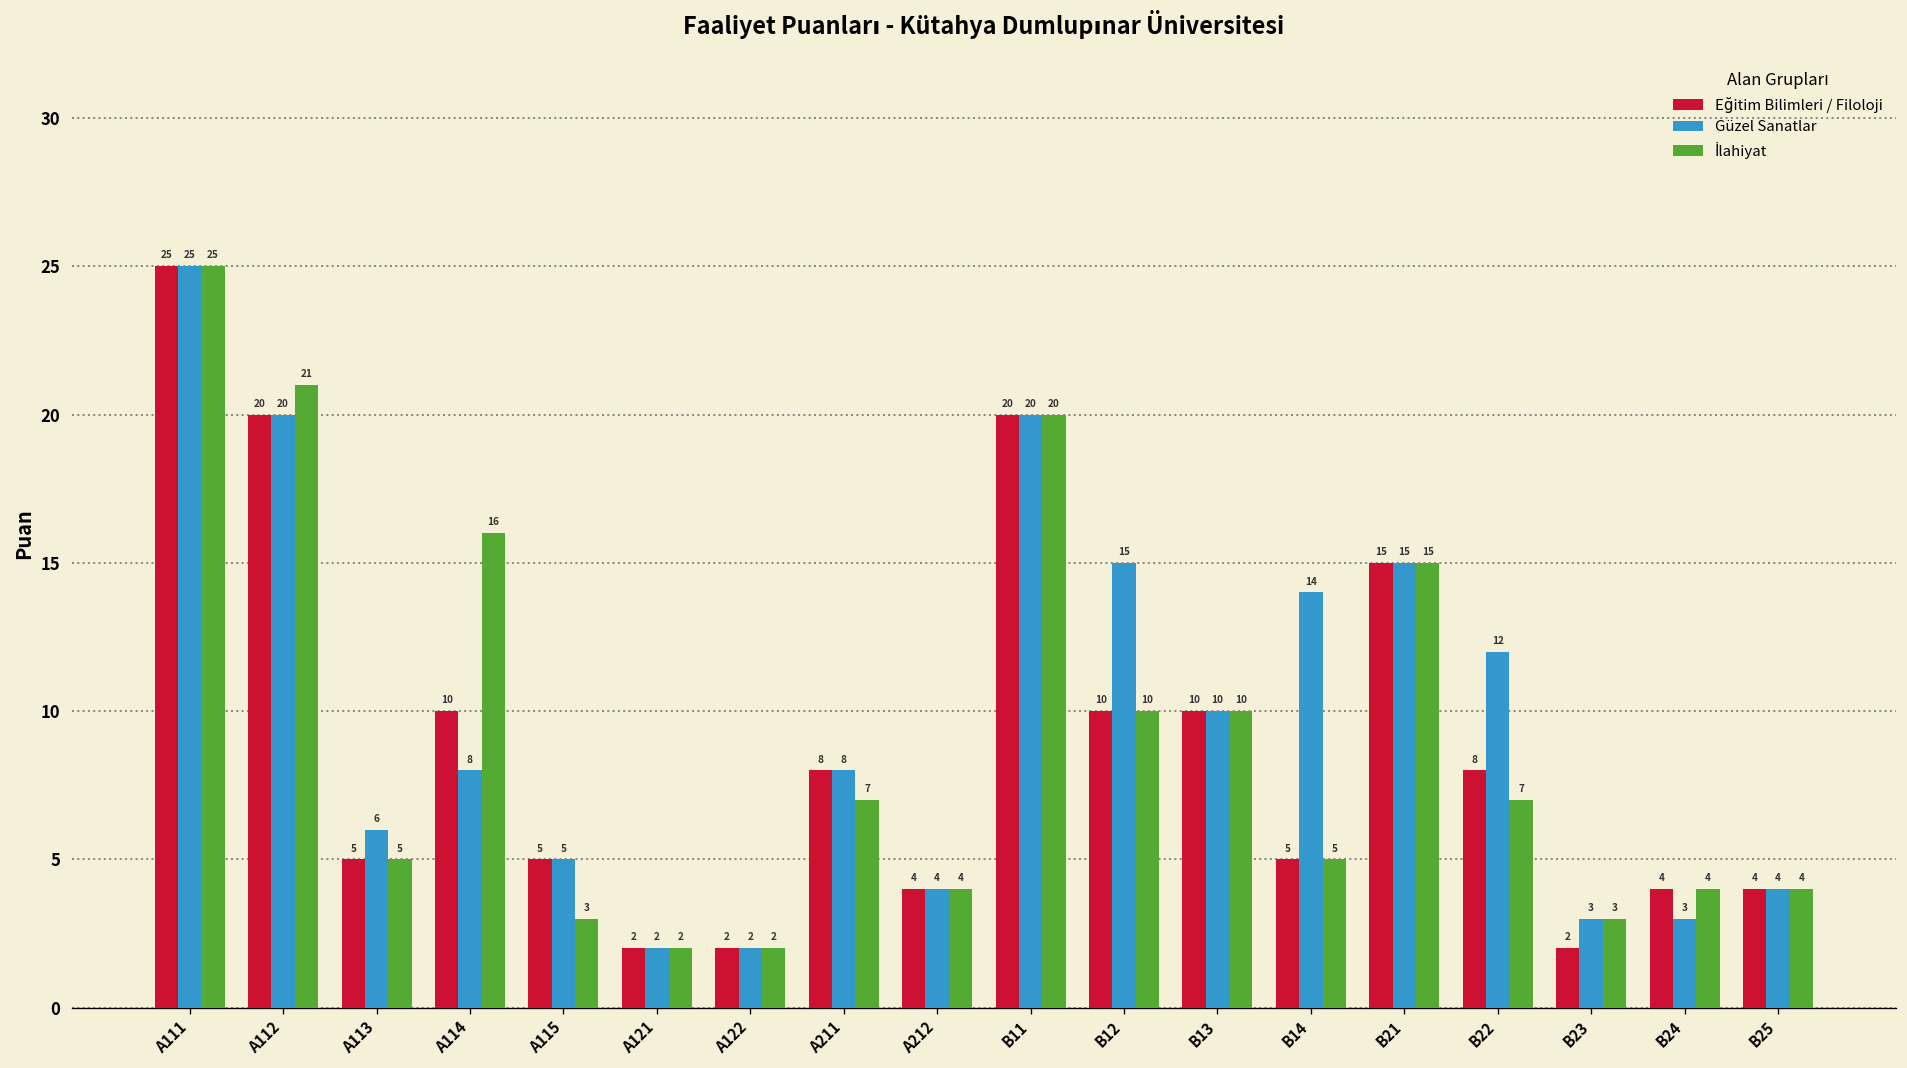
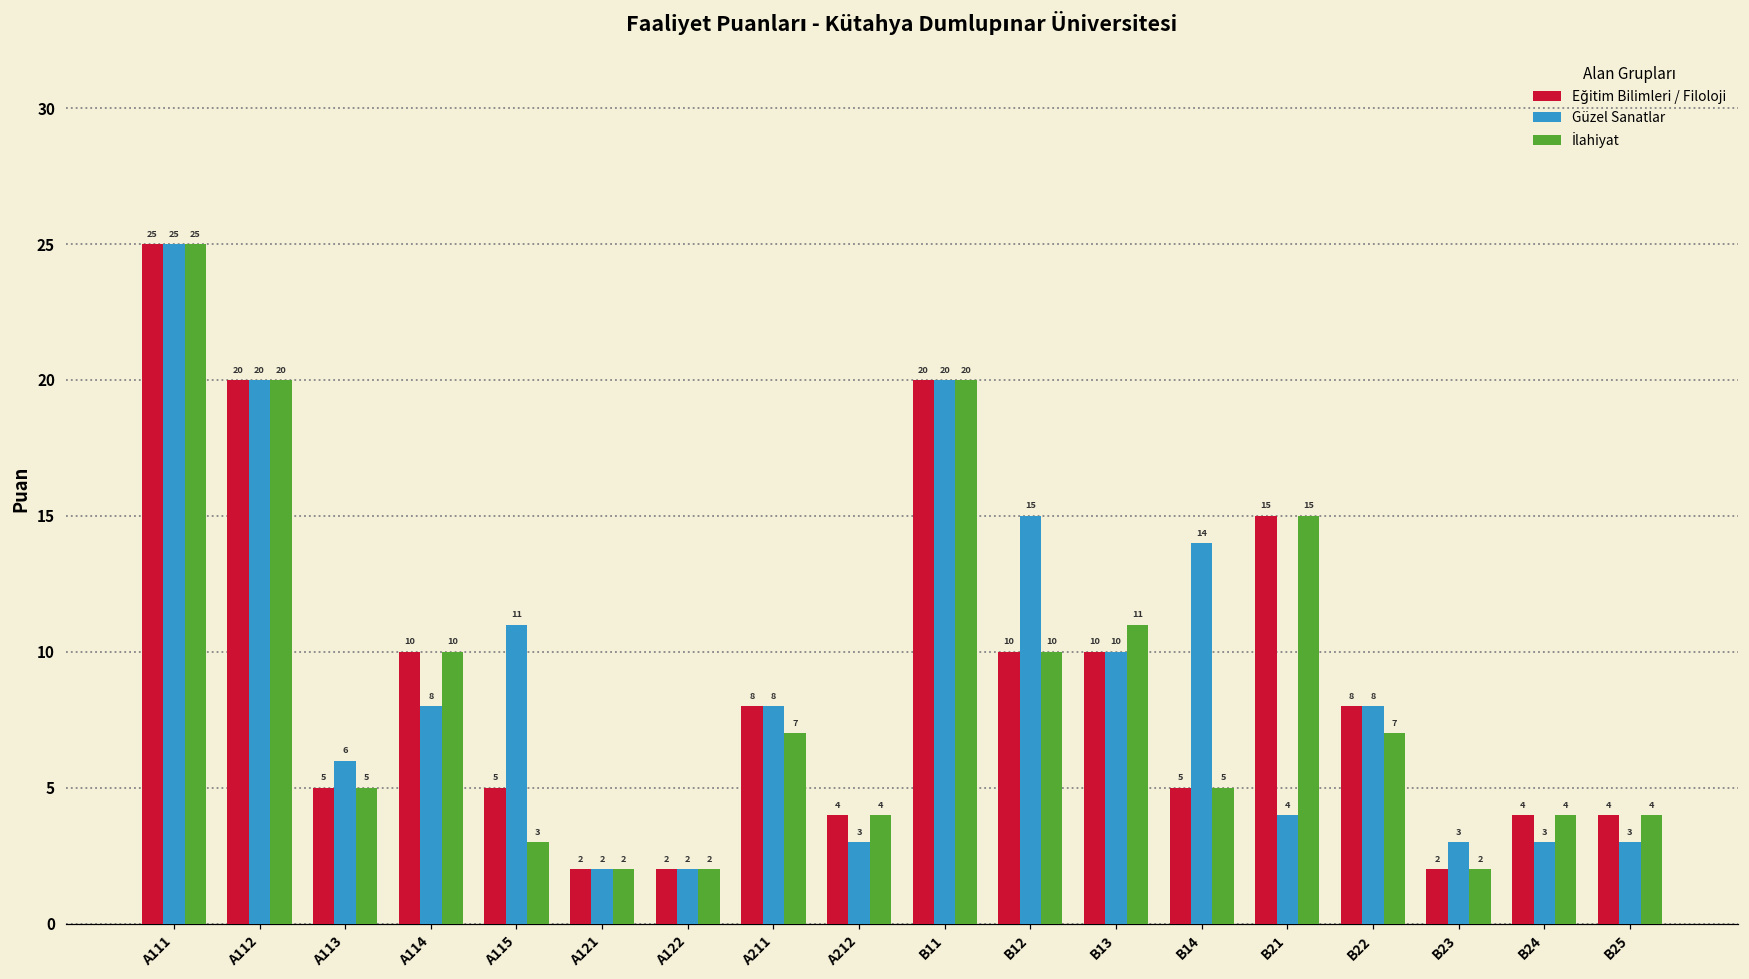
  {
    "Eğitim Bilimleri / Filoloji": {
      "A111": 25,
      "A112": 20,
      "A113": 5,
      "A114": 10,
      "A115": 5,
      "A121": 2,
      "A122": 2,
      "A211": 8,
      "A212": 4,
      "B11": 20,
      "B12": 10,
      "B13": 10,
      "B14": 5,
      "B21": 15,
      "B22": 8,
      "B23": 2,
      "B24": 4,
      "B25": 4
    },
    "Güzel Sanatlar": {
      "A111": 25,
      "A112": 20,
      "A113": 6,
      "A114": 8,
-     "A115": 5,
+     "A115": 11,
      "A121": 2,
      "A122": 2,
      "A211": 8,
-     "A212": 4,
+     "A212": 3,
      "B11": 20,
      "B12": 15,
      "B13": 10,
      "B14": 14,
-     "B21": 15,
-     "B22": 12,
+     "B21": 4,
+     "B22": 8,
      "B23": 3,
      "B24": 3,
-     "B25": 4
+     "B25": 3
    },
    "İlahiyat": {
      "A111": 25,
-     "A112": 21,
+     "A112": 20,
      "A113": 5,
-     "A114": 16,
+     "A114": 10,
      "A115": 3,
      "A121": 2,
      "A122": 2,
      "A211": 7,
      "A212": 4,
      "B11": 20,
      "B12": 10,
-     "B13": 10,
+     "B13": 11,
      "B14": 5,
      "B21": 15,
      "B22": 7,
-     "B23": 3,
+     "B23": 2,
      "B24": 4,
      "B25": 4
    }
  }
